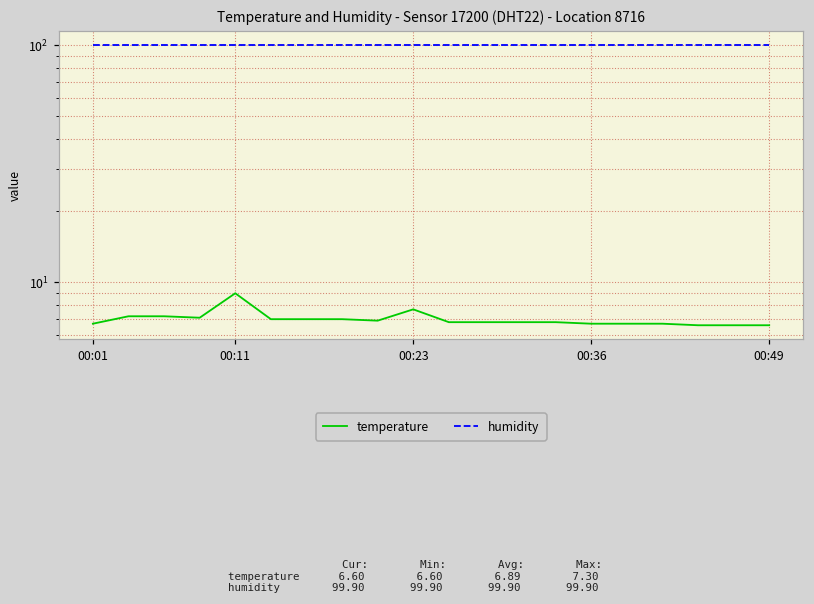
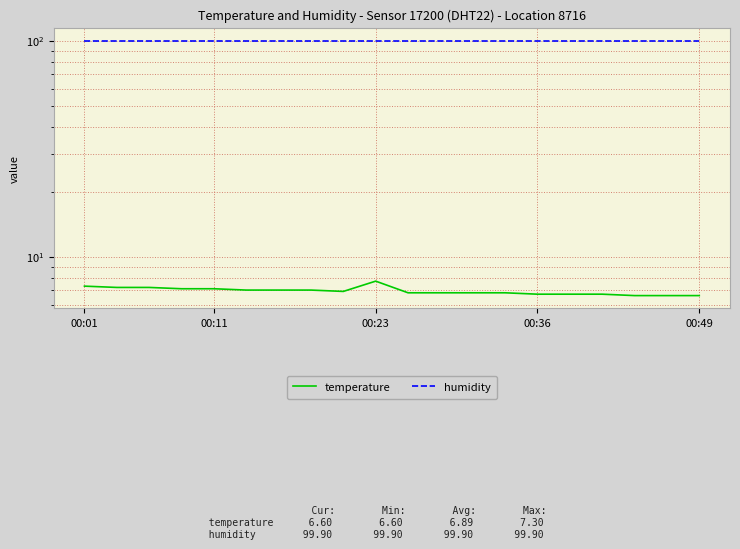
  {
    "temperature": {
-     "00:01": 6.7,
-     "00:11": 9.0,
+     "00:01": 7.3,
+     "00:11": 7.1,
      "00:23": 7.7,
      "00:36": 6.7,
      "00:49": 6.6
    },
    "humidity": {
      "00:01": 100,
      "00:11": 100,
      "00:23": 100,
      "00:36": 100,
      "00:49": 100
    }
  }
